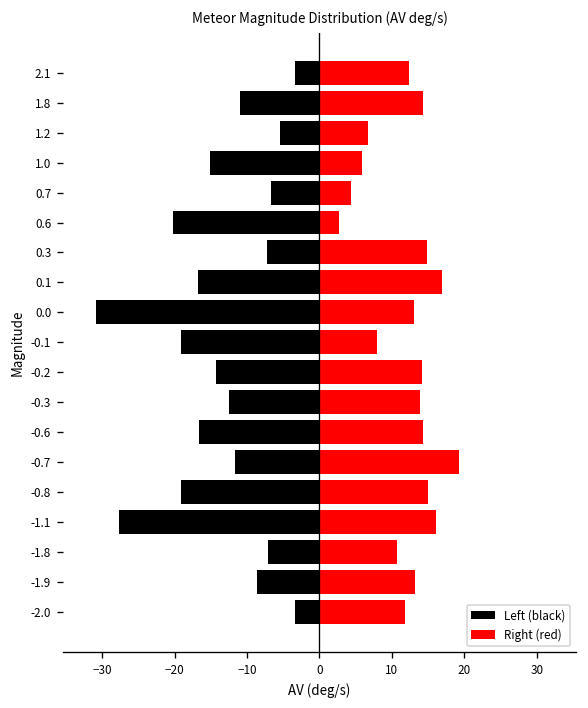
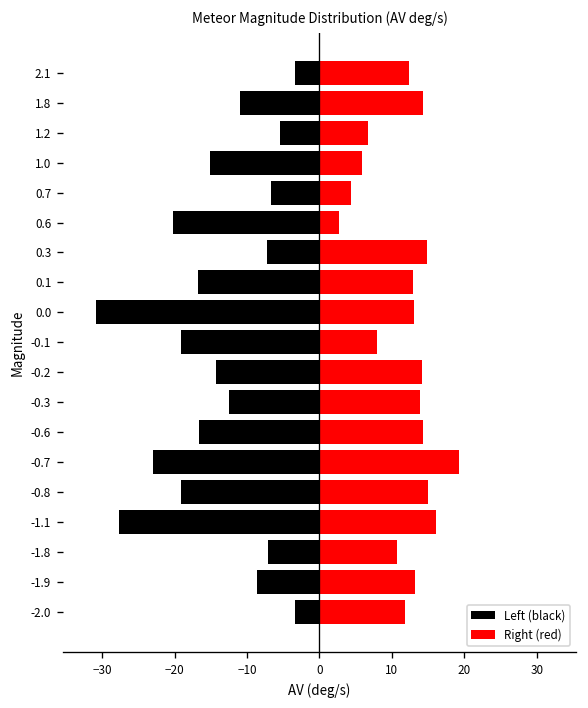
  {
    "Left (black)": {
      "2.1": -3,
      "1.8": -11,
      "1.2": -6,
      "1.0": -15,
      "0.7": -7,
      "0.6": -20,
      "0.3": -7,
      "0.1": -17,
      "0.0": -31,
      "-0.1": -19,
      "-0.2": -14,
      "-0.3": -13,
      "-0.6": -17,
-     "-0.7": -12,
+     "-0.7": -23,
      "-0.8": -19,
      "-1.1": -28,
      "-1.8": -7,
      "-1.9": -9,
      "-2.0": -3
    },
    "Right (red)": {
      "2.1": 12,
      "1.8": 14,
      "1.2": 7,
      "1.0": 6,
      "0.7": 4,
      "0.6": 3,
      "0.3": 15,
-     "0.1": 17,
+     "0.1": 13,
      "0.0": 13,
      "-0.1": 8,
      "-0.2": 14,
      "-0.3": 14,
      "-0.6": 14,
      "-0.7": 19,
      "-0.8": 15,
      "-1.1": 16,
      "-1.8": 11,
      "-1.9": 13,
      "-2.0": 12
    }
  }
